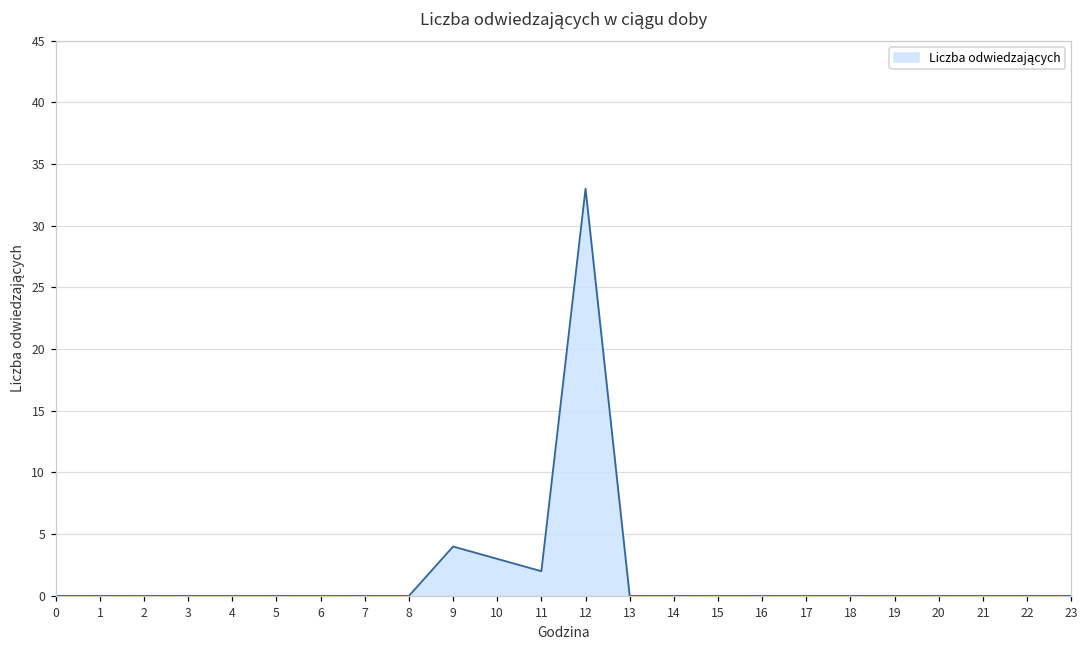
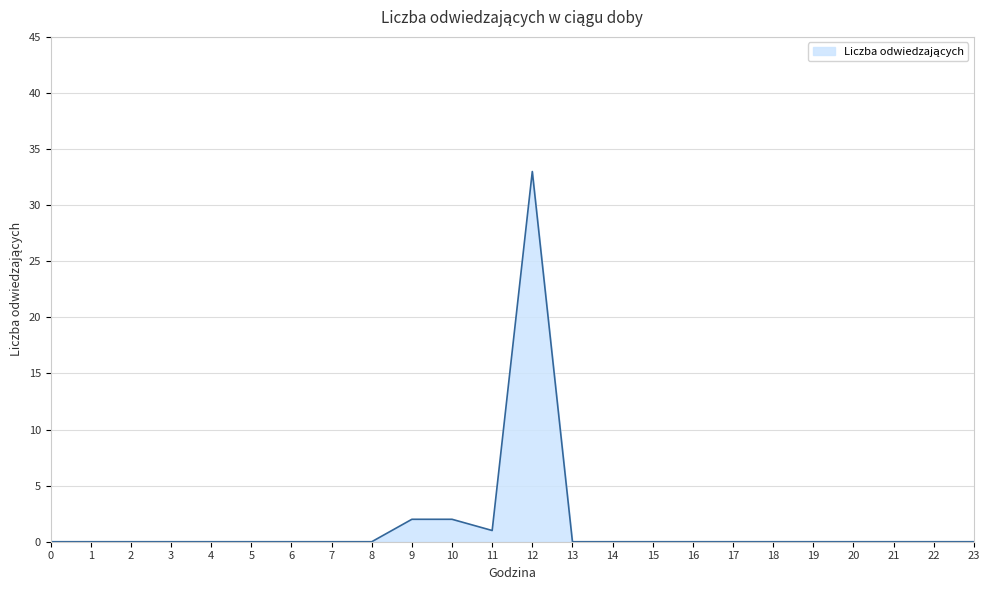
  {
    "0": 0,
    "1": 0,
    "2": 0,
    "3": 0,
    "4": 0,
    "5": 0,
    "6": 0,
    "7": 0,
    "8": 0,
-   "9": 4,
-   "10": 3,
-   "11": 2,
+   "9": 2,
+   "10": 2,
+   "11": 1,
    "12": 33,
    "13": 0,
    "14": 0,
    "15": 0,
    "16": 0,
    "17": 0,
    "18": 0,
    "19": 0,
    "20": 0,
    "21": 0,
    "22": 0,
    "23": 0
  }
